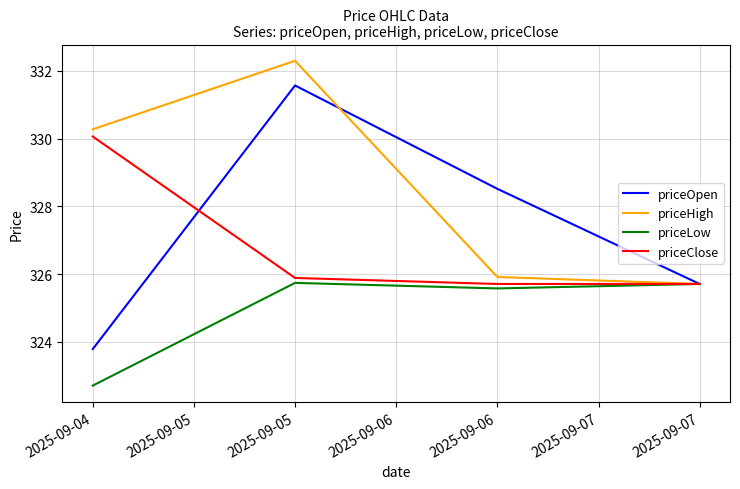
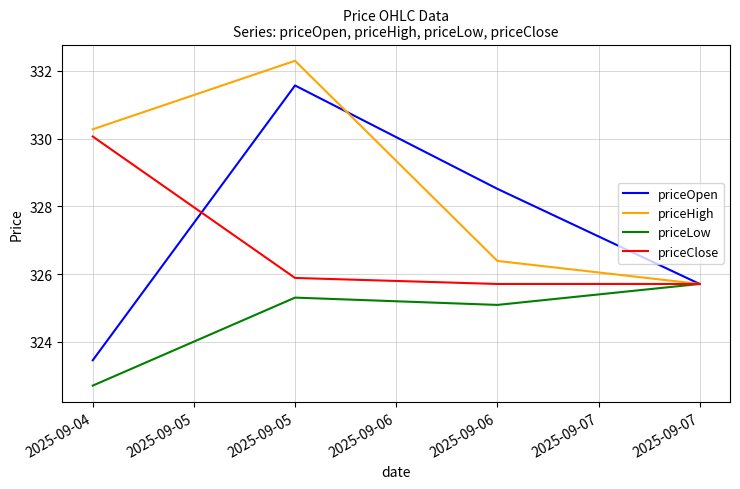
  {
    "priceOpen": {
-     "2025-09-04": 323.8,
+     "2025-09-04": 323.5,
      "2025-09-05": 331.6,
      "2025-09-06": 328.5
    },
    "priceHigh": {
      "2025-09-04": 330.3,
      "2025-09-05": 332.3,
-     "2025-09-06": 325.9
+     "2025-09-06": 326.4
    },
    "priceLow": {
      "2025-09-04": 322.7,
-     "2025-09-05": 325.7,
-     "2025-09-06": 325.6
+     "2025-09-05": 325.3,
+     "2025-09-06": 325.1
    },
    "priceClose": {
      "2025-09-04": 330.1,
      "2025-09-05": 325.9,
      "2025-09-06": 325.7
    }
  }
